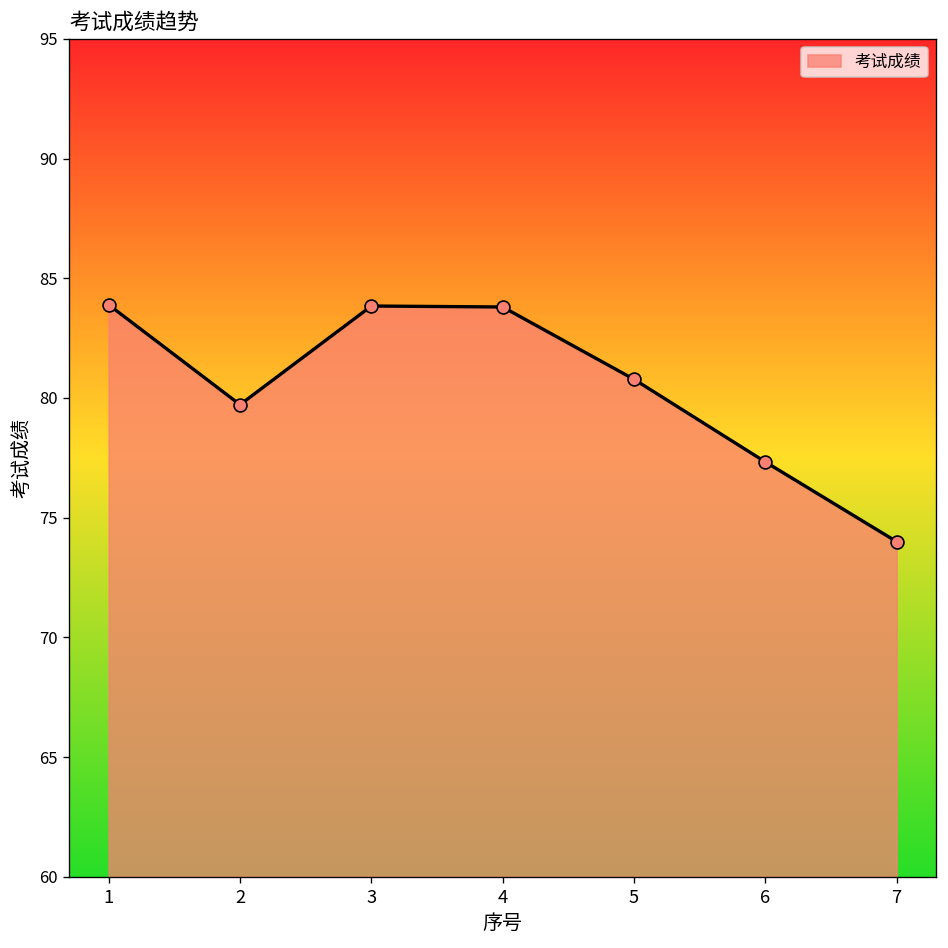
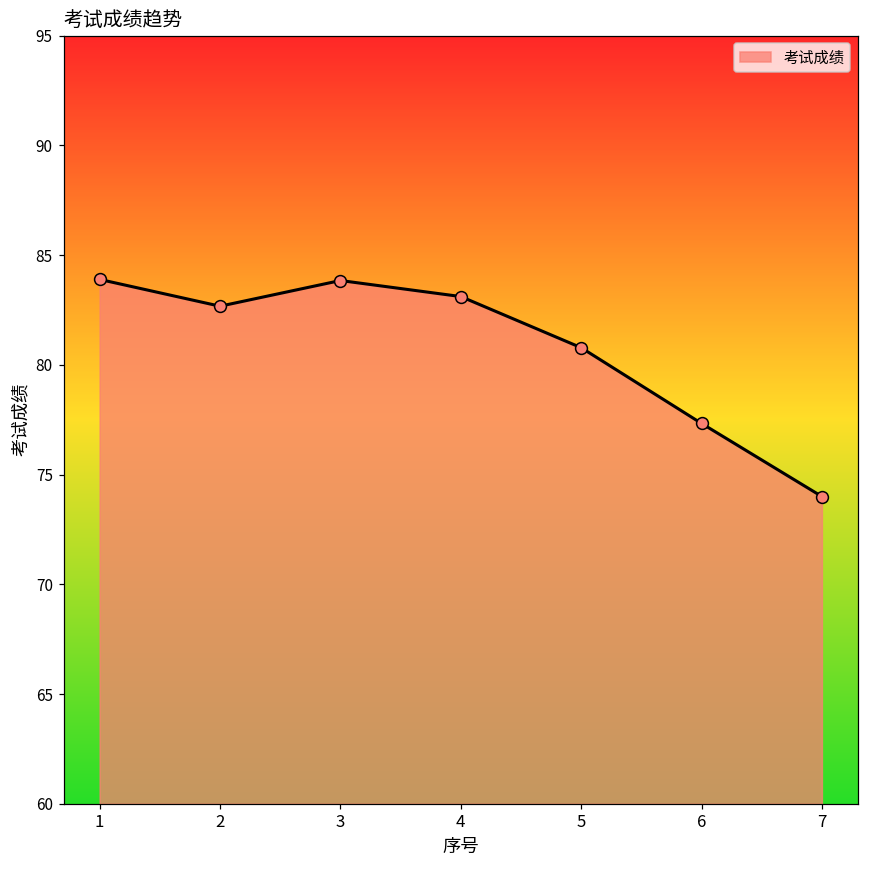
  {
    "1": 83.9,
-   "2": 79.7,
+   "2": 82.7,
    "3": 83.8,
-   "4": 83.8,
+   "4": 83.1,
    "5": 80.8,
    "6": 77.3,
    "7": 74.0
  }
